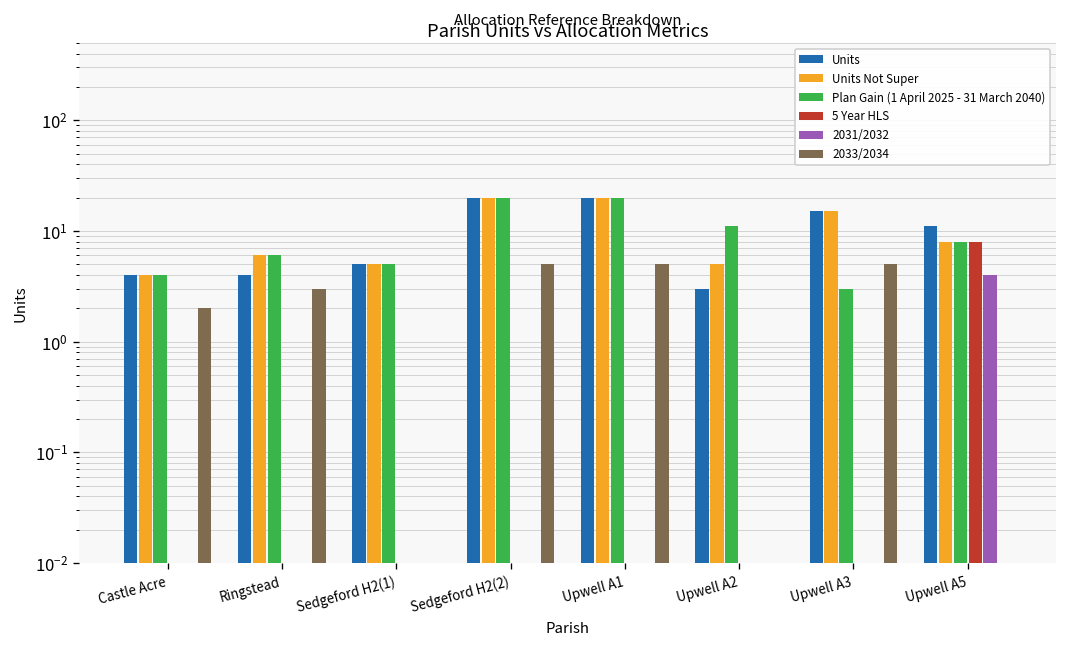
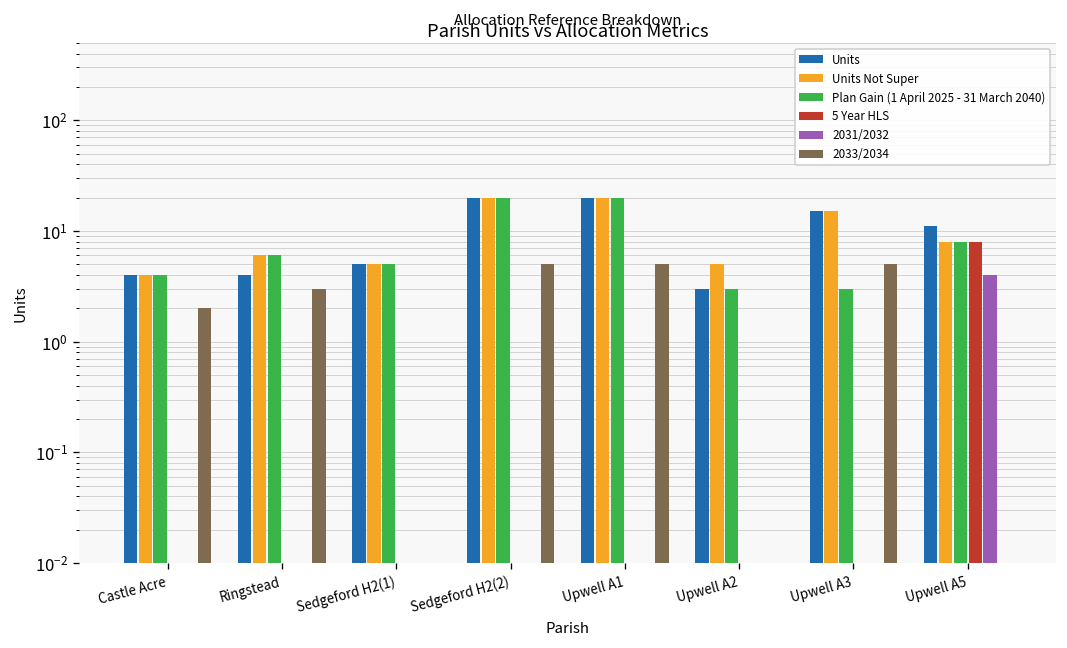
  {
    "Units": {
      "Castle Acre": 4,
      "Ringstead": 4,
      "Sedgeford H2(1)": 5,
      "Sedgeford H2(2)": 20,
      "Upwell A1": 20,
      "Upwell A2": 3,
      "Upwell A3": 15,
      "Upwell A5": 11
    },
    "Units Not Super": {
      "Castle Acre": 4,
      "Ringstead": 6,
      "Sedgeford H2(1)": 5,
      "Sedgeford H2(2)": 20,
      "Upwell A1": 20,
      "Upwell A2": 5,
      "Upwell A3": 15,
      "Upwell A5": 8
    },
    "Plan Gain (1 April 2025 - 31 March 2040)": {
      "Castle Acre": 4,
      "Ringstead": 6,
      "Sedgeford H2(1)": 5,
      "Sedgeford H2(2)": 20,
      "Upwell A1": 20,
-     "Upwell A2": 11,
+     "Upwell A2": 3,
      "Upwell A3": 3,
      "Upwell A5": 8
    },
    "5 Year HLS": {
      "Castle Acre": 0.010,
      "Ringstead": 0.010,
      "Sedgeford H2(1)": 0.010,
      "Sedgeford H2(2)": 0.010,
      "Upwell A1": 0.010,
      "Upwell A2": 0.010,
      "Upwell A3": 0.010,
      "Upwell A5": 8
    },
    "2031/2032": {
      "Castle Acre": 0.010,
      "Ringstead": 0.010,
      "Sedgeford H2(1)": 0.010,
      "Sedgeford H2(2)": 0.010,
      "Upwell A1": 0.010,
      "Upwell A2": 0.010,
      "Upwell A3": 0.010,
      "Upwell A5": 4
    },
    "2033/2034": {
      "Castle Acre": 2,
      "Ringstead": 3,
      "Sedgeford H2(1)": 0.010,
      "Sedgeford H2(2)": 5,
      "Upwell A1": 5,
      "Upwell A2": 0.010,
      "Upwell A3": 5,
      "Upwell A5": 0.010
    }
  }
